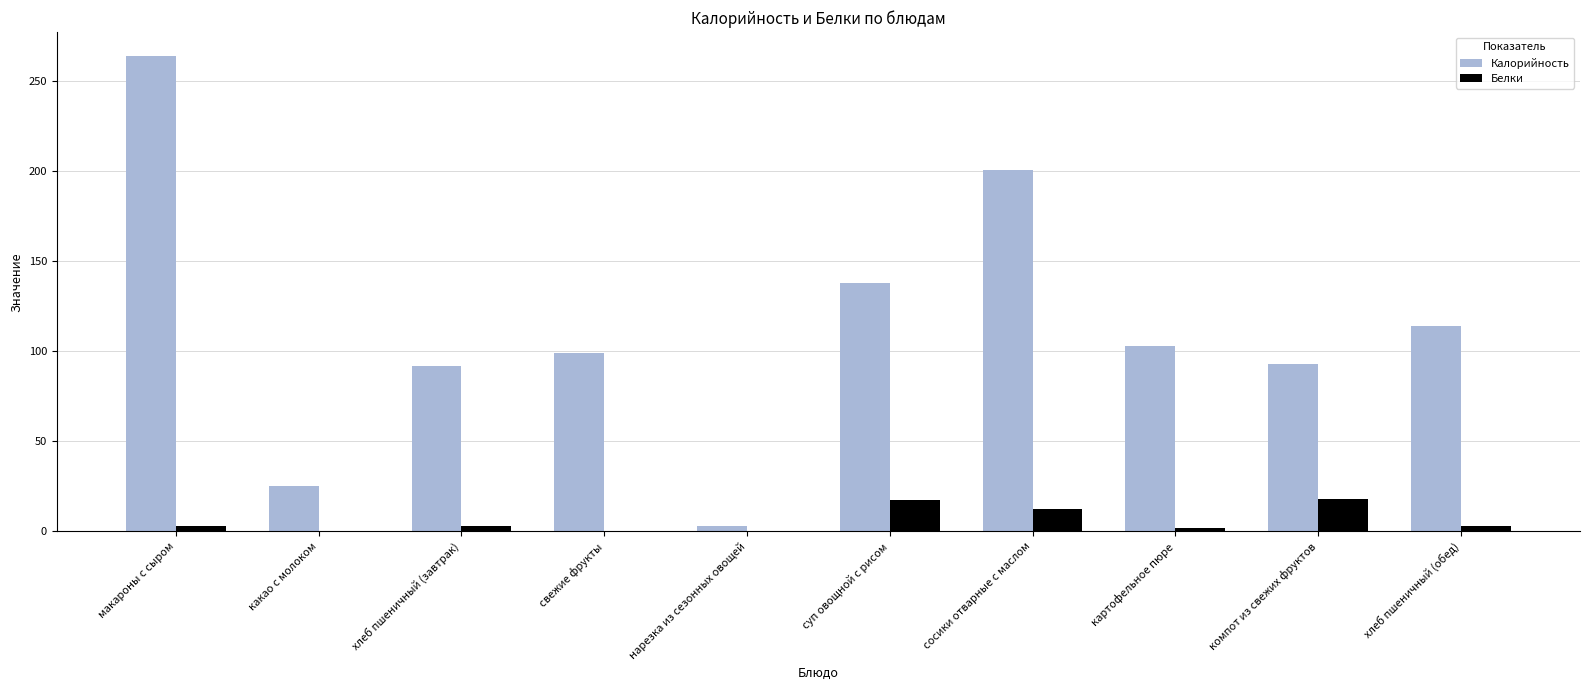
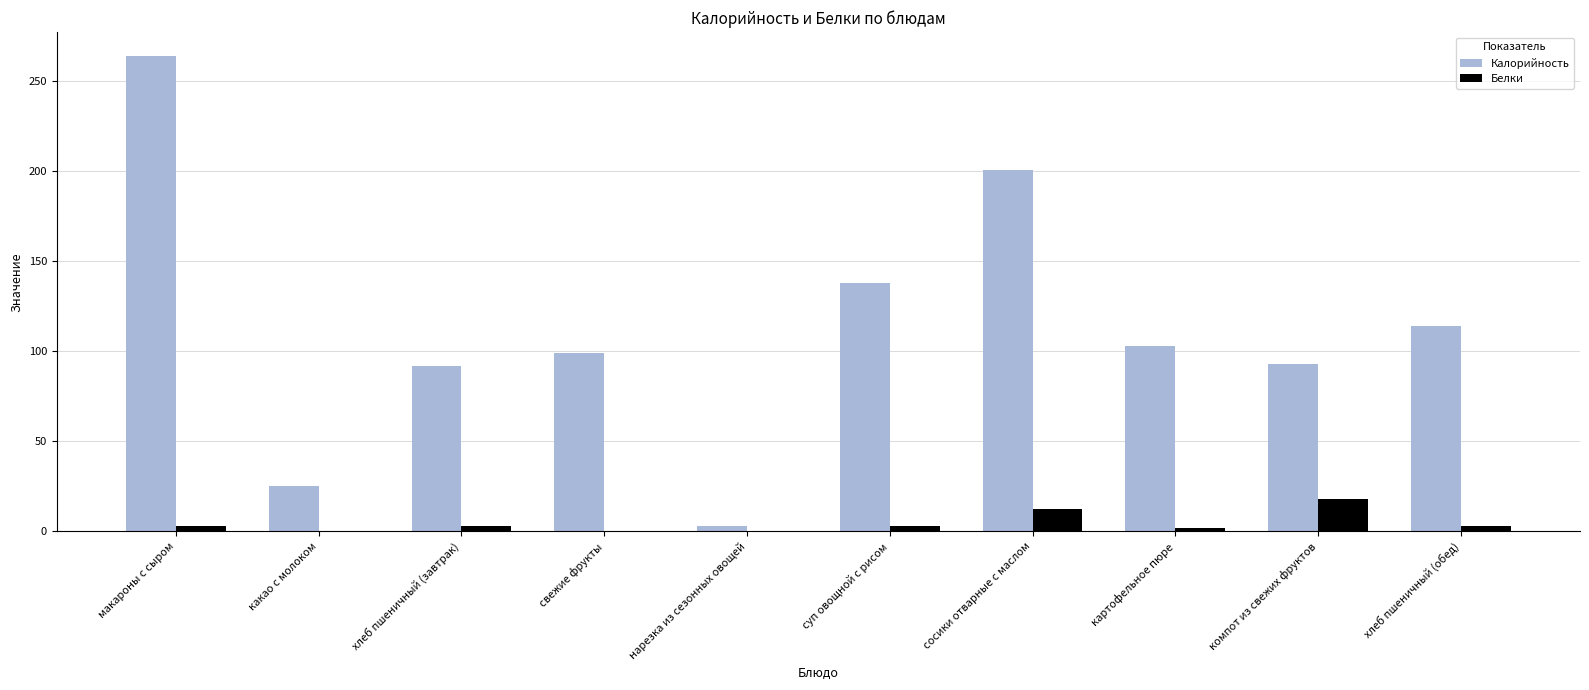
  {
    "Калорийность": {
      "макароны с сыром": 264,
      "какао с молоком": 25,
      "хлеб пшеничный (завтрак)": 92,
      "свежие фрукты": 99,
      "нарезка из сезонных овощей": 3,
      "суп овощной с рисом": 138,
      "сосики отварные с маслом": 201,
      "картофельное пюре": 103,
      "компот из свежих фруктов": 93,
      "хлеб пшеничный (обед)": 114
    },
    "Белки": {
      "макароны с сыром": 3,
      "хлеб пшеничный (завтрак)": 3,
      "свежие фрукты": 0,
-     "суп овощной с рисом": 17,
+     "суп овощной с рисом": 3,
      "сосики отварные с маслом": 12,
      "картофельное пюре": 2,
      "компот из свежих фруктов": 18,
      "хлеб пшеничный (обед)": 3
    }
  }
